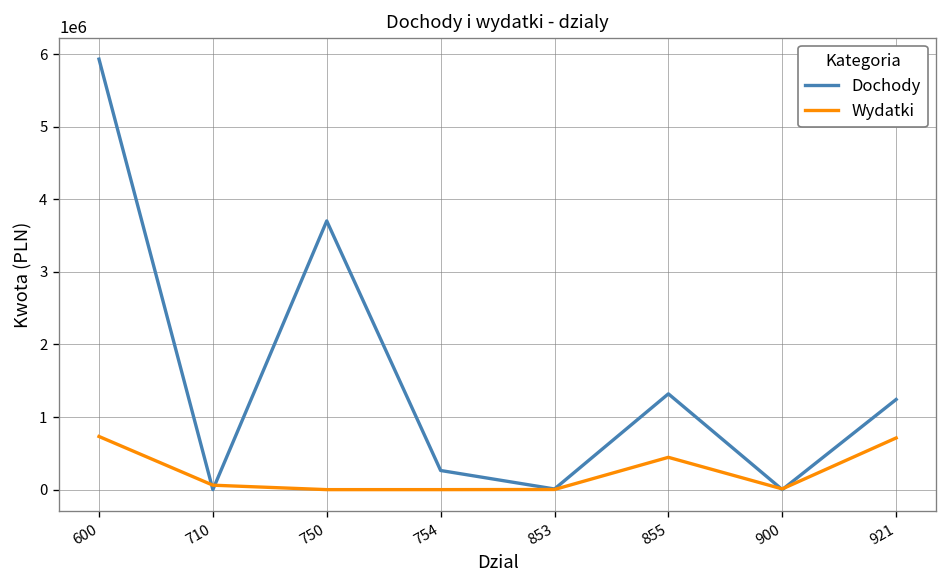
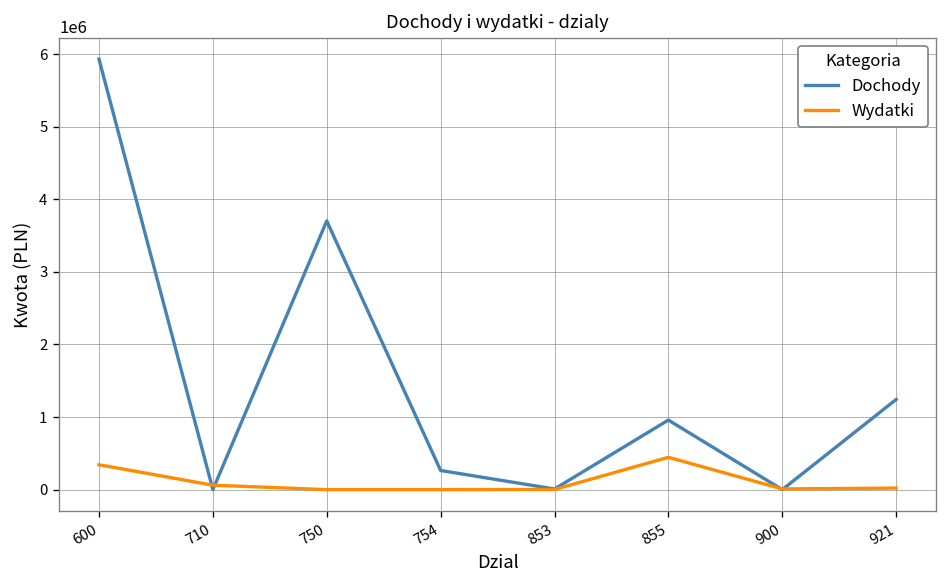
  {
    "Dochody": {
      "600": 5900000,
      "710": 0,
      "750": 3700000,
      "754": 300000,
-     "855": 1300000,
+     "855": 1000000,
      "921": 1200000
    },
    "Wydatki": {
-     "600": 700000,
+     "600": 300000,
      "710": 100000,
      "750": 0,
      "754": 0,
      "855": 400000,
-     "921": 700000
+     "921": 0
    }
  }
